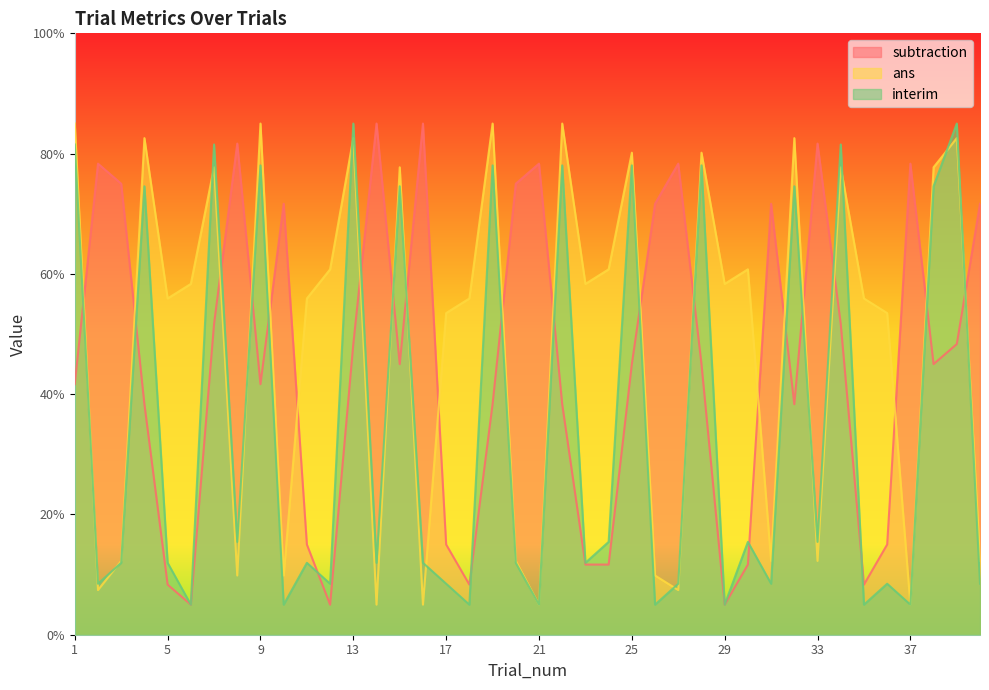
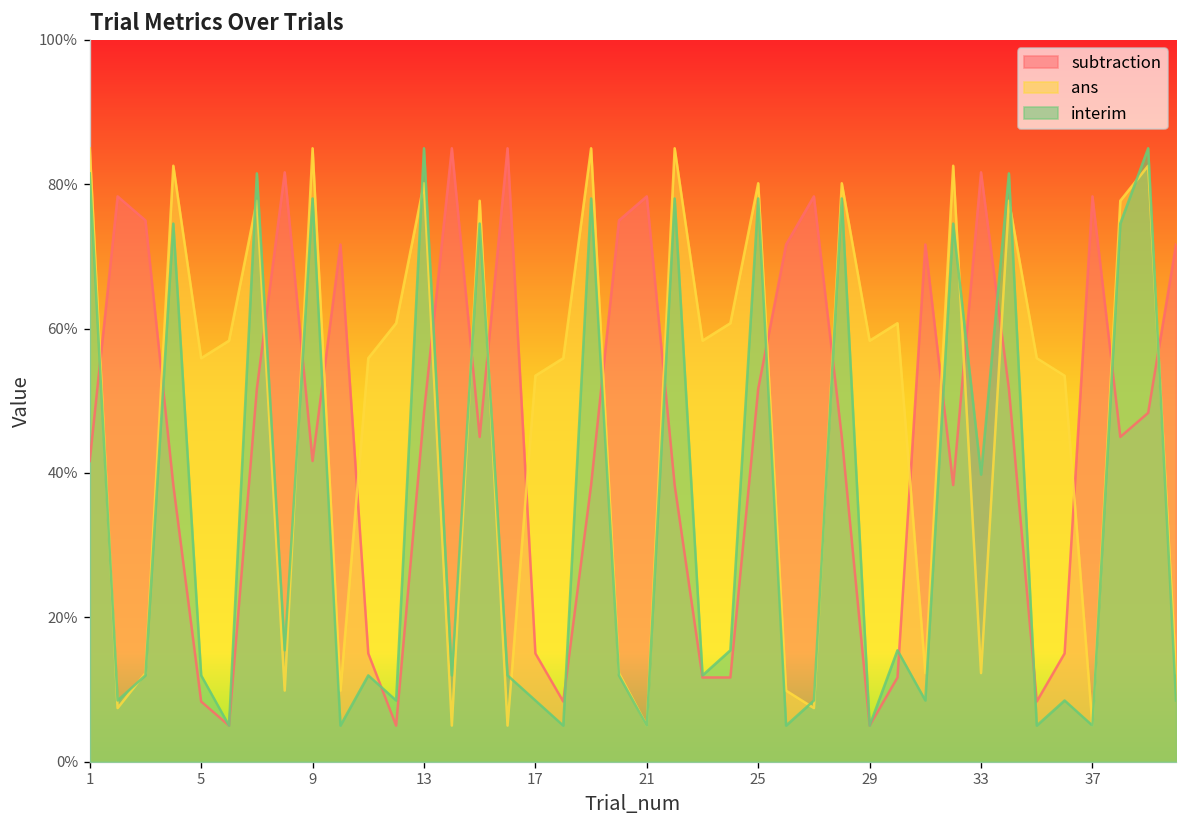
  {
    "subtraction": {
      "1": "42%",
      "5": "8%",
      "9": "42%",
      "13": "48%",
      "17": "15%",
      "21": "78%",
-     "25": "45%",
+     "25": "52%",
      "33": "82%",
      "37": "78%"
    },
    "ans": {
      "1": "85%",
      "5": "56%",
      "9": "85%",
-     "13": "83%",
+     "13": "80%",
      "17": "53%",
      "25": "80%",
      "29": "58%",
      "33": "12%"
    },
    "interim": {
      "1": "82%",
      "5": "12%",
      "9": "78%",
      "13": "85%",
      "17": "8%",
      "25": "78%",
-     "33": "15%"
+     "33": "40%"
    }
  }
